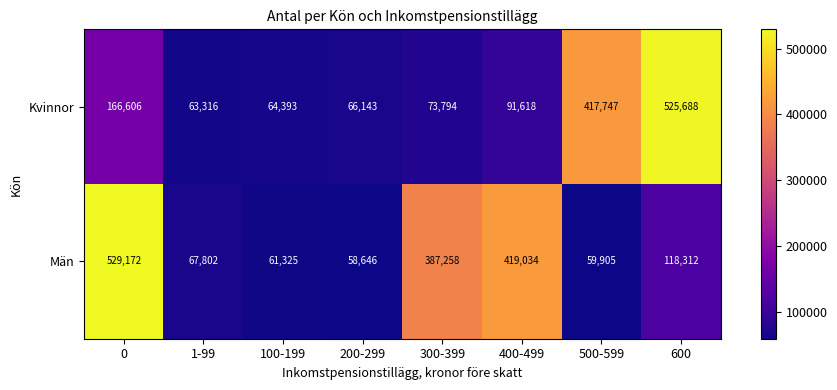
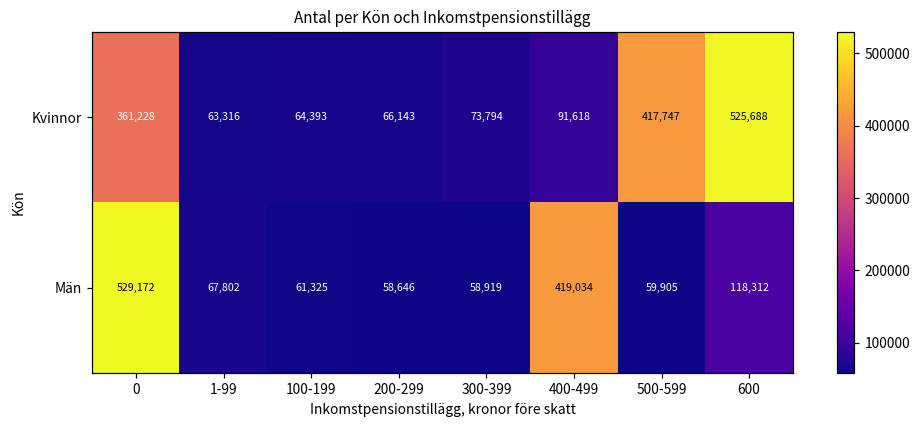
  {
    "Kvinnor": {
-     "0": "166,606",
+     "0": "361,228",
      "1-99": "63,316",
      "100-199": "64,393",
      "200-299": "66,143",
      "300-399": "73,794",
      "400-499": "91,618",
      "500-599": "417,747",
      "600": "525,688"
    },
    "Män": {
      "0": "529,172",
      "1-99": "67,802",
      "100-199": "61,325",
      "200-299": "58,646",
-     "300-399": "387,258",
+     "300-399": "58,919",
      "400-499": "419,034",
      "500-599": "59,905",
      "600": "118,312"
    }
  }
